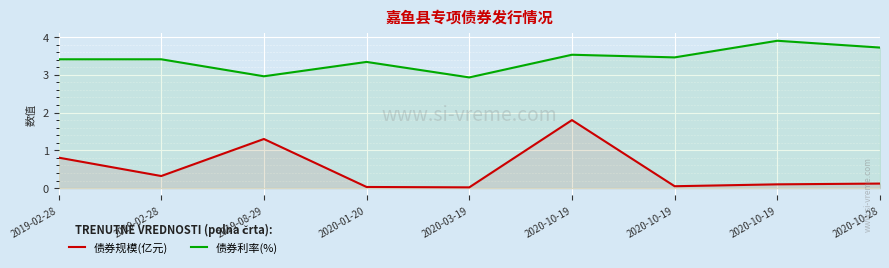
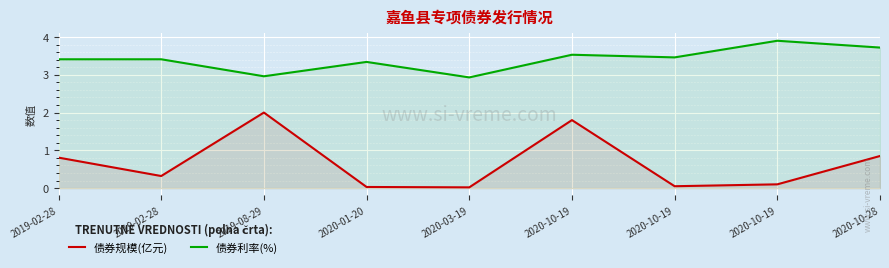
  {
    "债券规模(亿元)": {
-     "2019-08-29": 1.3,
+     "2019-08-29": 2.0,
      "2020-01-20": 0.0,
      "2020-03-19": 0.0,
-     "2020-10-28": 0.1
+     "2020-10-28": 0.9
    },
    "债券利率(%)": {
      "2019-08-29": 3.0,
      "2020-01-20": 3.3,
      "2020-03-19": 2.9,
      "2020-10-28": 3.7
    }
  }
